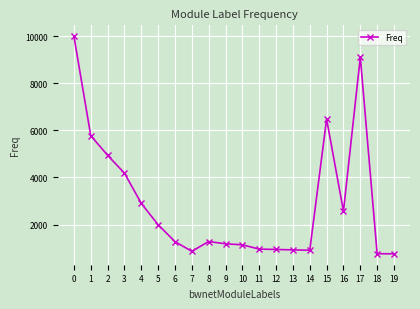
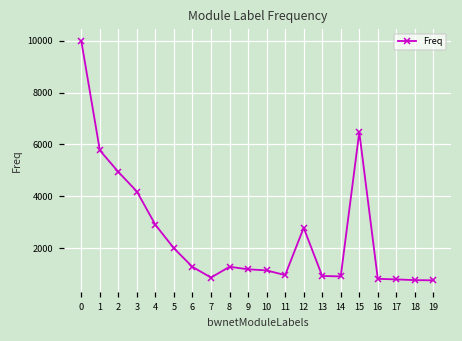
  {
    "0": 10000,
    "1": 5800,
    "2": 4900,
    "3": 4200,
    "4": 2900,
    "5": 2000,
    "6": 1300,
    "7": 900,
    "8": 1300,
    "9": 1200,
    "10": 1100,
    "11": 1000,
-   "12": 900,
+   "12": 2800,
    "13": 900,
    "14": 900,
    "15": 6500,
-   "16": 2600,
-   "17": 9100,
+   "16": 800,
+   "17": 800,
    "18": 800,
    "19": 800
  }
